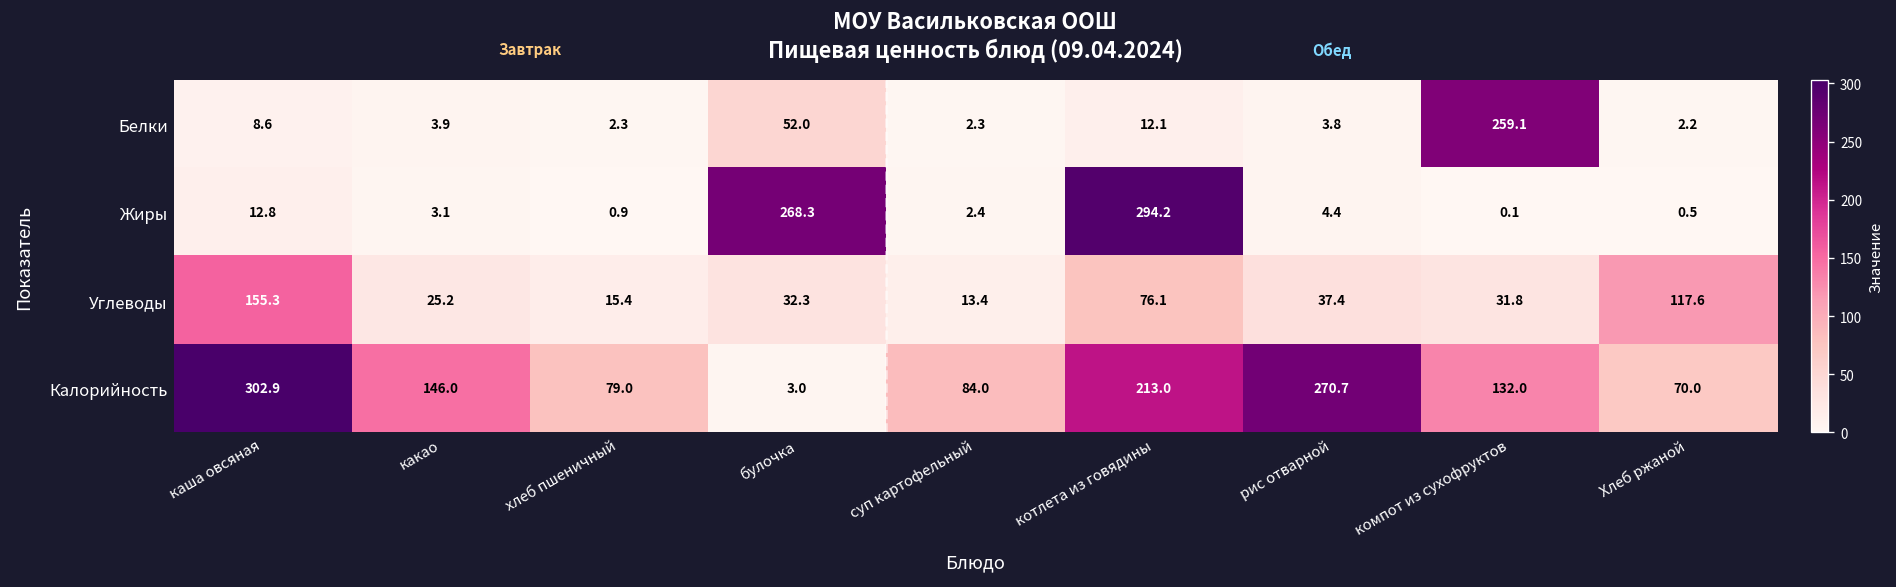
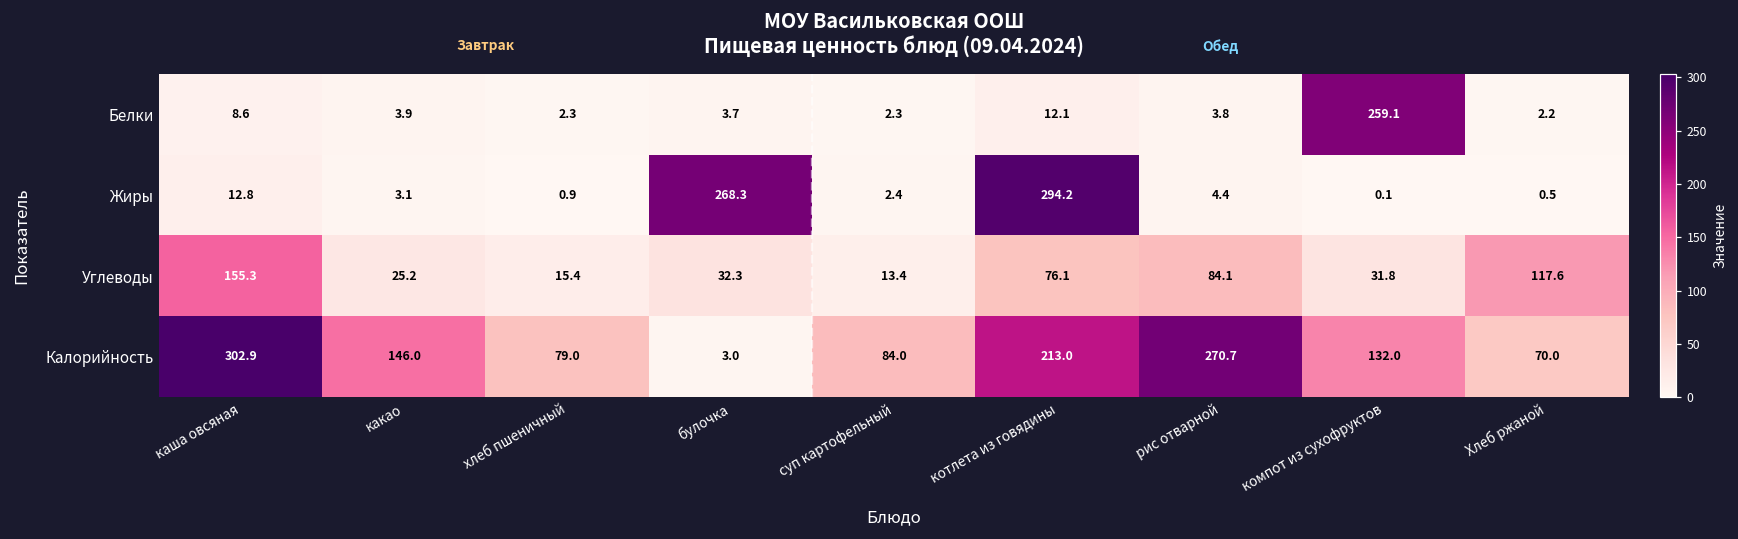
  {
    "Белки": {
      "каша овсяная": 8.6,
      "какао": 3.9,
      "хлеб пшеничный": 2.3,
-     "булочка": 52.0,
+     "булочка": 3.7,
      "суп картофельный": 2.3,
      "котлета из говядины": 12.1,
      "рис отварной": 3.8,
      "компот из сухофруктов": 259.1,
      "Хлеб ржаной": 2.2
    },
    "Жиры": {
      "каша овсяная": 12.8,
      "какао": 3.1,
      "хлеб пшеничный": 0.9,
      "булочка": 268.3,
      "суп картофельный": 2.4,
      "котлета из говядины": 294.2,
      "рис отварной": 4.4,
      "компот из сухофруктов": 0.1,
      "Хлеб ржаной": 0.5
    },
    "Углеводы": {
      "каша овсяная": 155.3,
      "какао": 25.2,
      "хлеб пшеничный": 15.4,
      "булочка": 32.3,
      "суп картофельный": 13.4,
      "котлета из говядины": 76.1,
-     "рис отварной": 37.4,
+     "рис отварной": 84.1,
      "компот из сухофруктов": 31.8,
      "Хлеб ржаной": 117.6
    },
    "Калорийность": {
      "каша овсяная": 302.9,
      "какао": 146.0,
      "хлеб пшеничный": 79.0,
      "булочка": 3.0,
      "суп картофельный": 84.0,
      "котлета из говядины": 213.0,
      "рис отварной": 270.7,
      "компот из сухофруктов": 132.0,
      "Хлеб ржаной": 70.0
    }
  }
